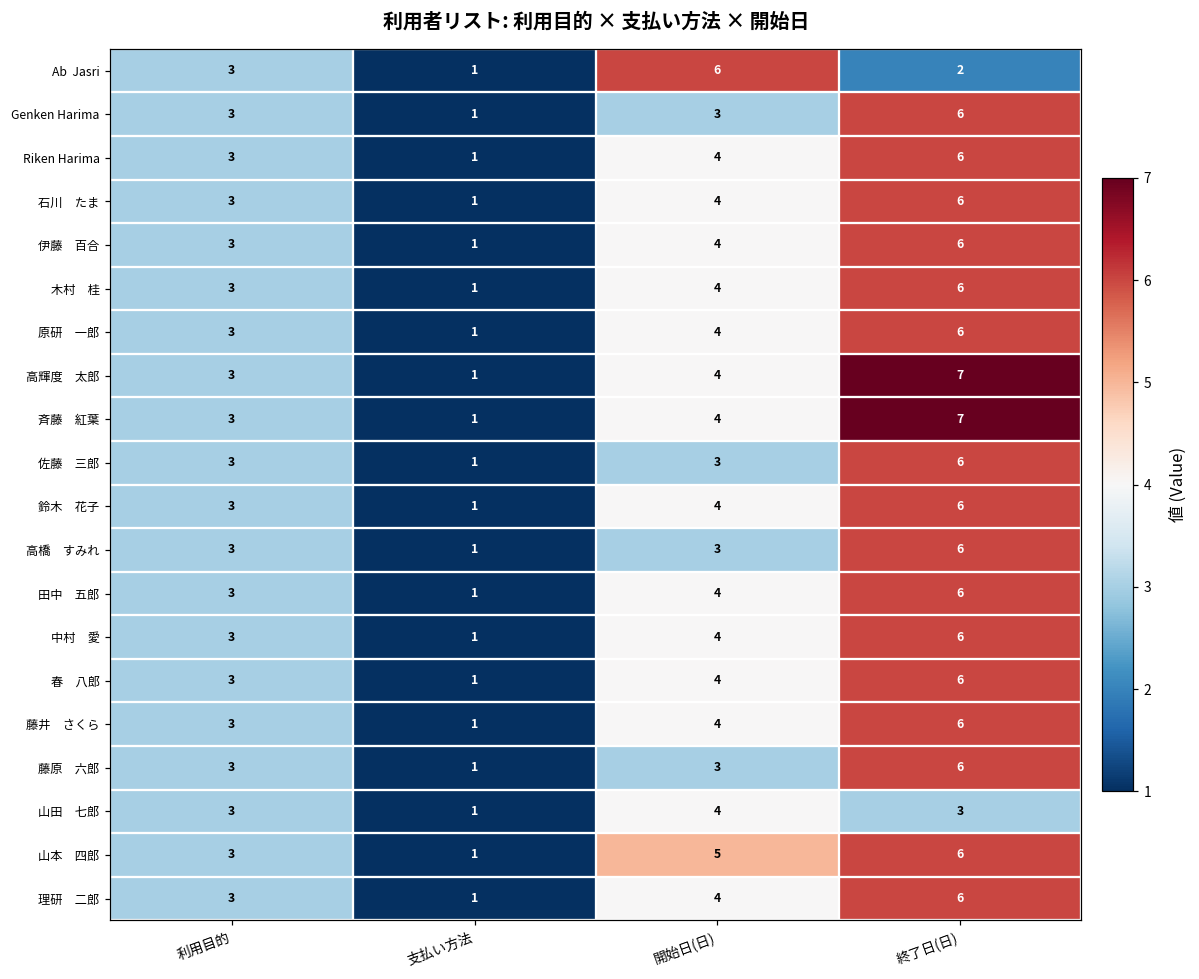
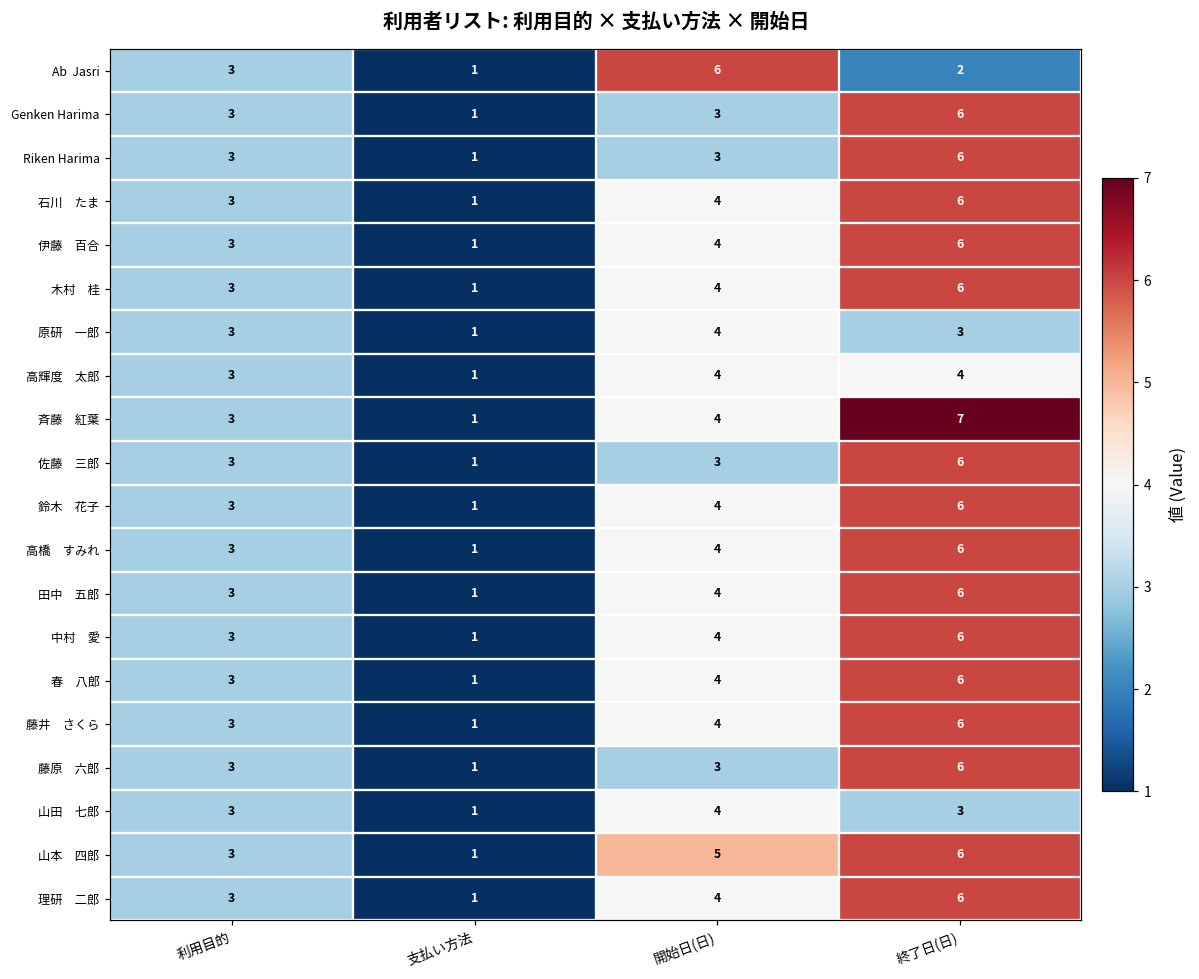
  {
    "Ab Jasri": {
      "利用目的": 3,
      "支払い方法": 1,
      "開始日(日)": 6,
      "終了日(日)": 2
    },
    "Genken Harima": {
      "利用目的": 3,
      "支払い方法": 1,
      "開始日(日)": 3,
      "終了日(日)": 6
    },
    "Riken Harima": {
      "利用目的": 3,
      "支払い方法": 1,
-     "開始日(日)": 4,
+     "開始日(日)": 3,
      "終了日(日)": 6
    },
    "石川 たま": {
      "利用目的": 3,
      "支払い方法": 1,
      "開始日(日)": 4,
      "終了日(日)": 6
    },
    "伊藤 百合": {
      "利用目的": 3,
      "支払い方法": 1,
      "開始日(日)": 4,
      "終了日(日)": 6
    },
    "木村 桂": {
      "利用目的": 3,
      "支払い方法": 1,
      "開始日(日)": 4,
      "終了日(日)": 6
    },
    "原研 一郎": {
      "利用目的": 3,
      "支払い方法": 1,
      "開始日(日)": 4,
-     "終了日(日)": 6
+     "終了日(日)": 3
    },
    "高輝度 太郎": {
      "利用目的": 3,
      "支払い方法": 1,
      "開始日(日)": 4,
-     "終了日(日)": 7
+     "終了日(日)": 4
    },
    "斉藤 紅葉": {
      "利用目的": 3,
      "支払い方法": 1,
      "開始日(日)": 4,
      "終了日(日)": 7
    },
    "佐藤 三郎": {
      "利用目的": 3,
      "支払い方法": 1,
      "開始日(日)": 3,
      "終了日(日)": 6
    },
    "鈴木 花子": {
      "利用目的": 3,
      "支払い方法": 1,
      "開始日(日)": 4,
      "終了日(日)": 6
    },
    "高橋 すみれ": {
      "利用目的": 3,
      "支払い方法": 1,
-     "開始日(日)": 3,
+     "開始日(日)": 4,
      "終了日(日)": 6
    },
    "田中 五郎": {
      "利用目的": 3,
      "支払い方法": 1,
      "開始日(日)": 4,
      "終了日(日)": 6
    },
    "中村 愛": {
      "利用目的": 3,
      "支払い方法": 1,
      "開始日(日)": 4,
      "終了日(日)": 6
    },
    "春 八郎": {
      "利用目的": 3,
      "支払い方法": 1,
      "開始日(日)": 4,
      "終了日(日)": 6
    },
    "藤井 さくら": {
      "利用目的": 3,
      "支払い方法": 1,
      "開始日(日)": 4,
      "終了日(日)": 6
    },
    "藤原 六郎": {
      "利用目的": 3,
      "支払い方法": 1,
      "開始日(日)": 3,
      "終了日(日)": 6
    },
    "山田 七郎": {
      "利用目的": 3,
      "支払い方法": 1,
      "開始日(日)": 4,
      "終了日(日)": 3
    },
    "山本 四郎": {
      "利用目的": 3,
      "支払い方法": 1,
      "開始日(日)": 5,
      "終了日(日)": 6
    },
    "理研 二郎": {
      "利用目的": 3,
      "支払い方法": 1,
      "開始日(日)": 4,
      "終了日(日)": 6
    }
  }
